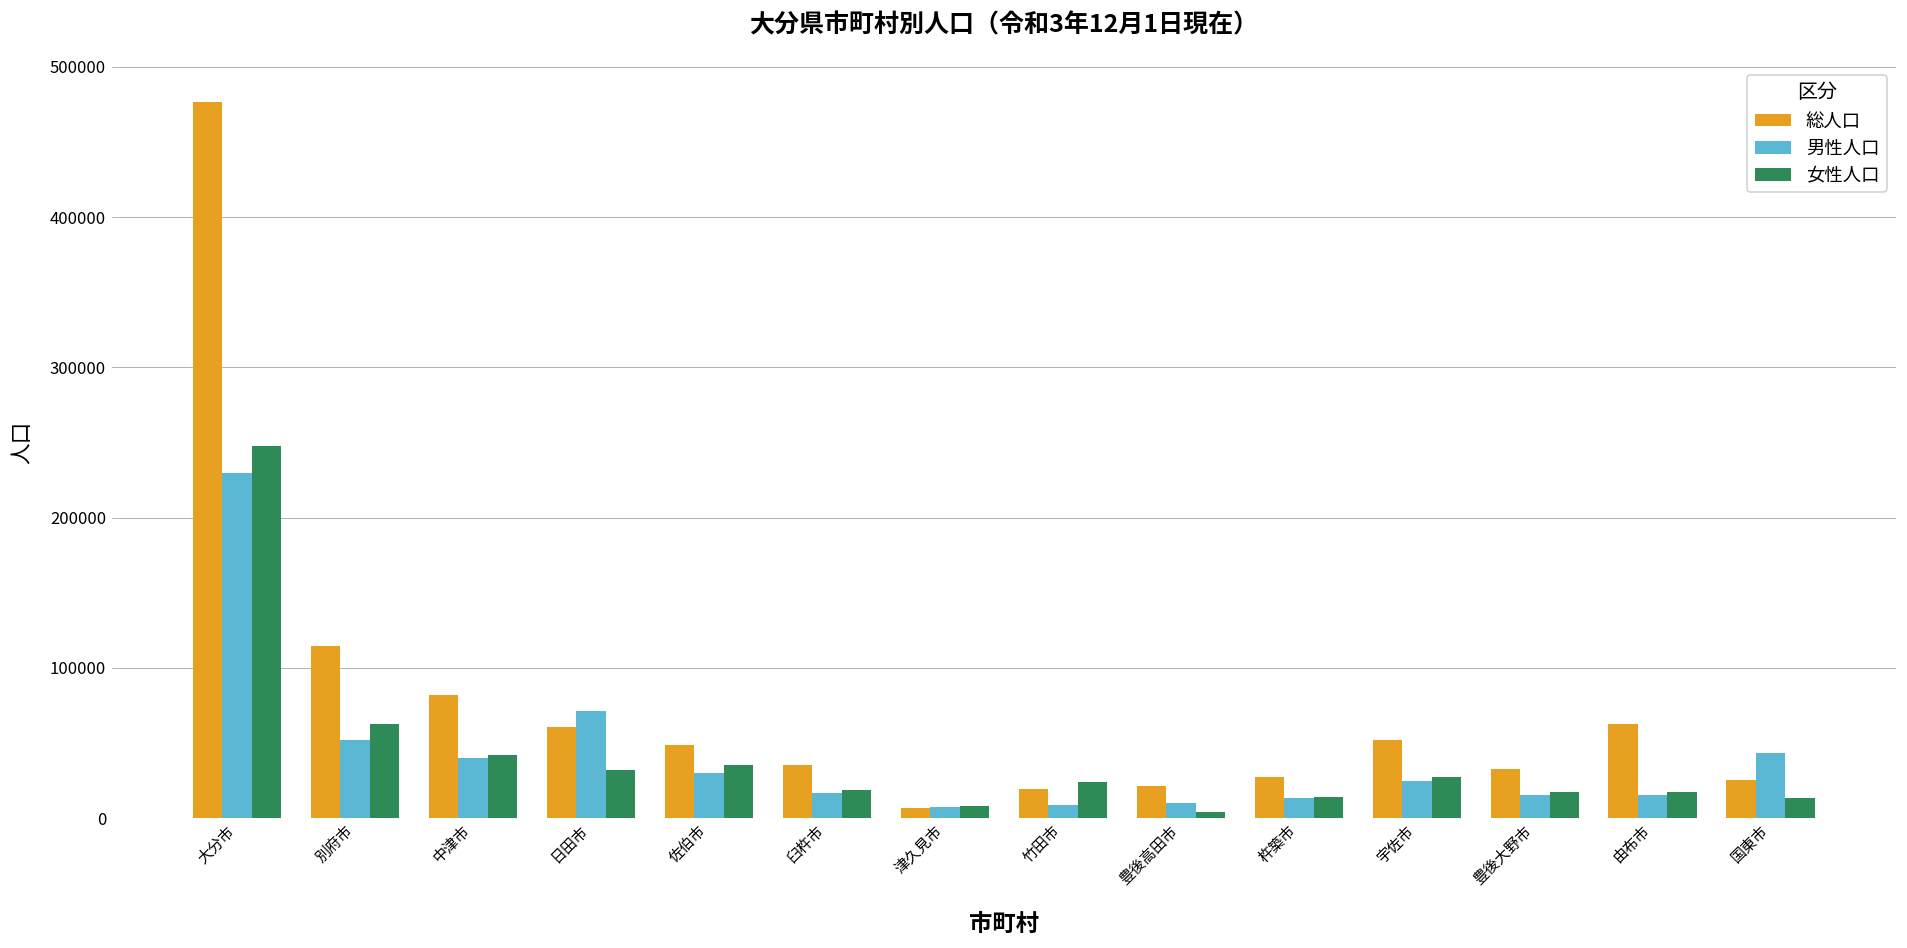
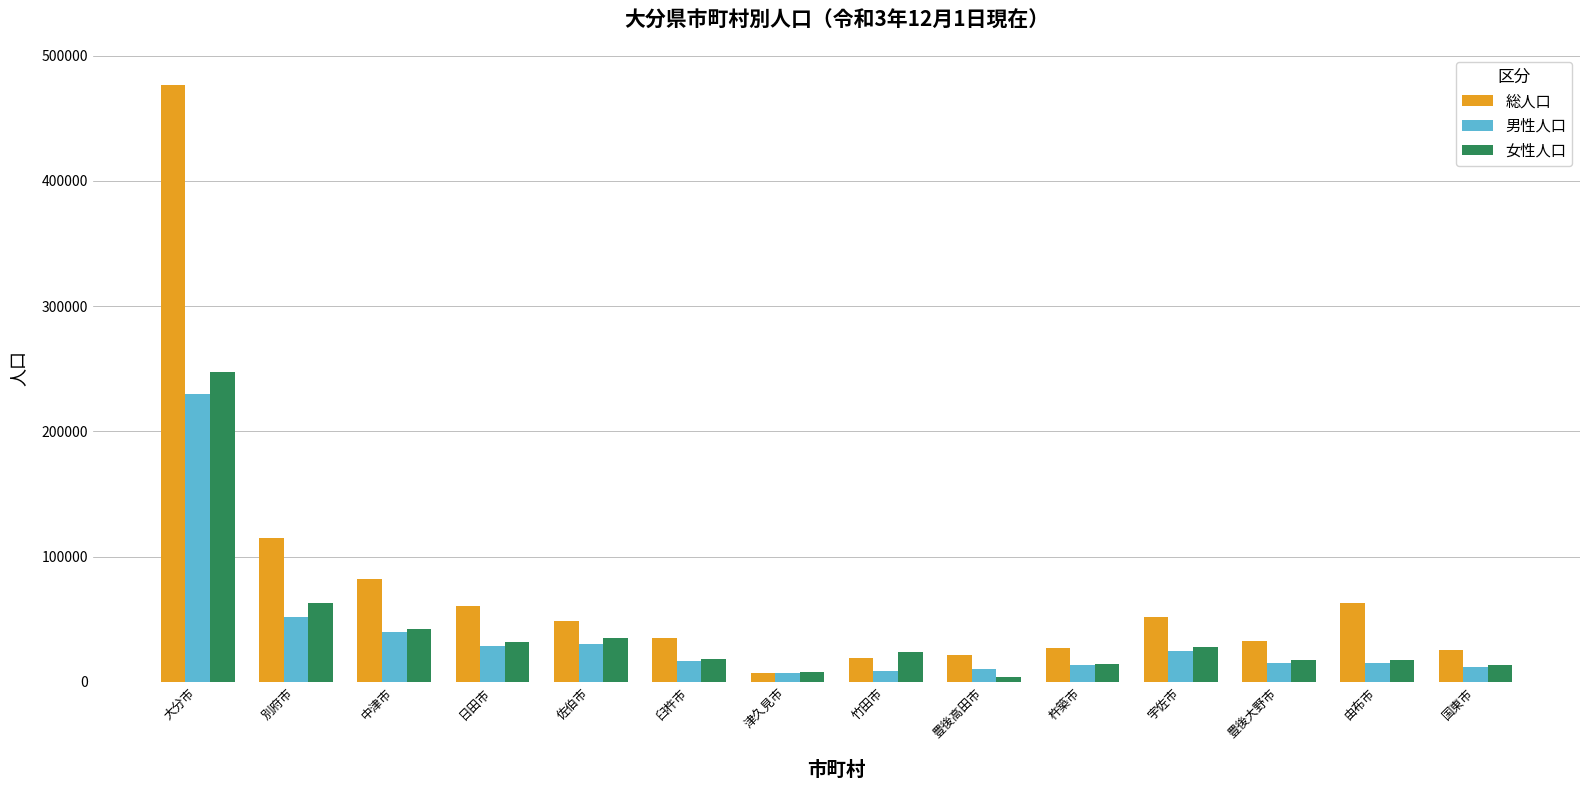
  {
    "総人口": {
      "大分市": 477000,
      "別府市": 115000,
      "中津市": 82000,
      "日田市": 61000,
      "佐伯市": 48000,
      "臼杵市": 35000,
      "津久見市": 7000,
      "竹田市": 19000,
      "豊後高田市": 22000,
      "杵築市": 27000,
      "宇佐市": 52000,
      "豊後大野市": 33000,
      "由布市": 63000,
      "国東市": 25000
    },
    "男性人口": {
      "大分市": 229000,
      "別府市": 52000,
      "中津市": 40000,
-     "日田市": 71000,
+     "日田市": 29000,
      "佐伯市": 30000,
      "臼杵市": 17000,
      "津久見市": 7000,
      "竹田市": 9000,
      "豊後高田市": 10000,
      "杵築市": 13000,
      "宇佐市": 25000,
      "豊後大野市": 15000,
      "由布市": 15000,
-     "国東市": 43000
+     "国東市": 12000
    },
    "女性人口": {
      "大分市": 247000,
      "別府市": 63000,
      "中津市": 42000,
      "日田市": 32000,
      "佐伯市": 35000,
      "臼杵市": 19000,
      "津久見市": 8000,
      "竹田市": 24000,
      "豊後高田市": 4000,
      "杵築市": 14000,
      "宇佐市": 28000,
      "豊後大野市": 17000,
      "由布市": 17000,
      "国東市": 13000
    }
  }
